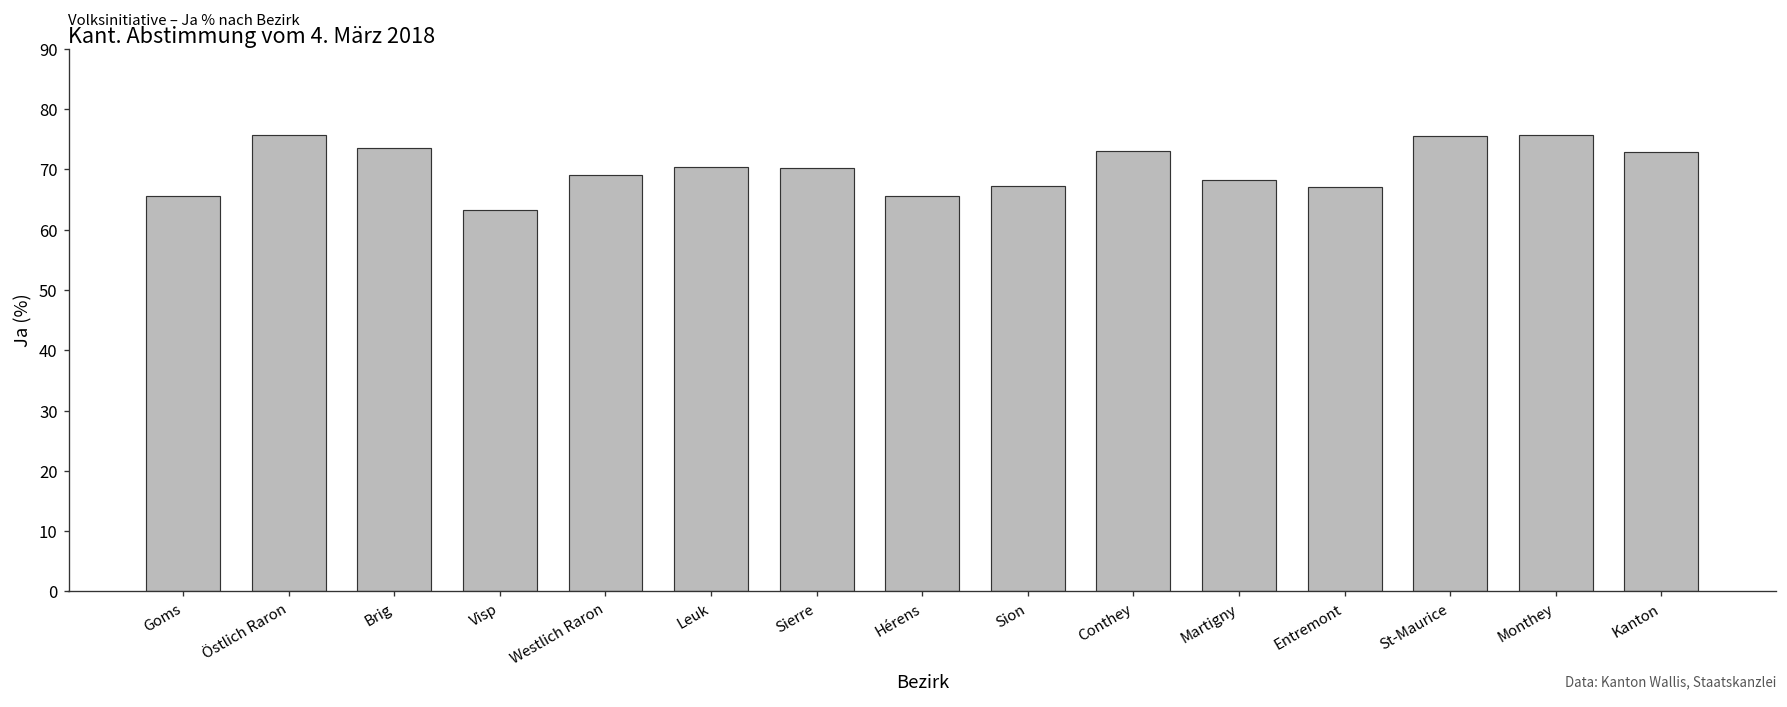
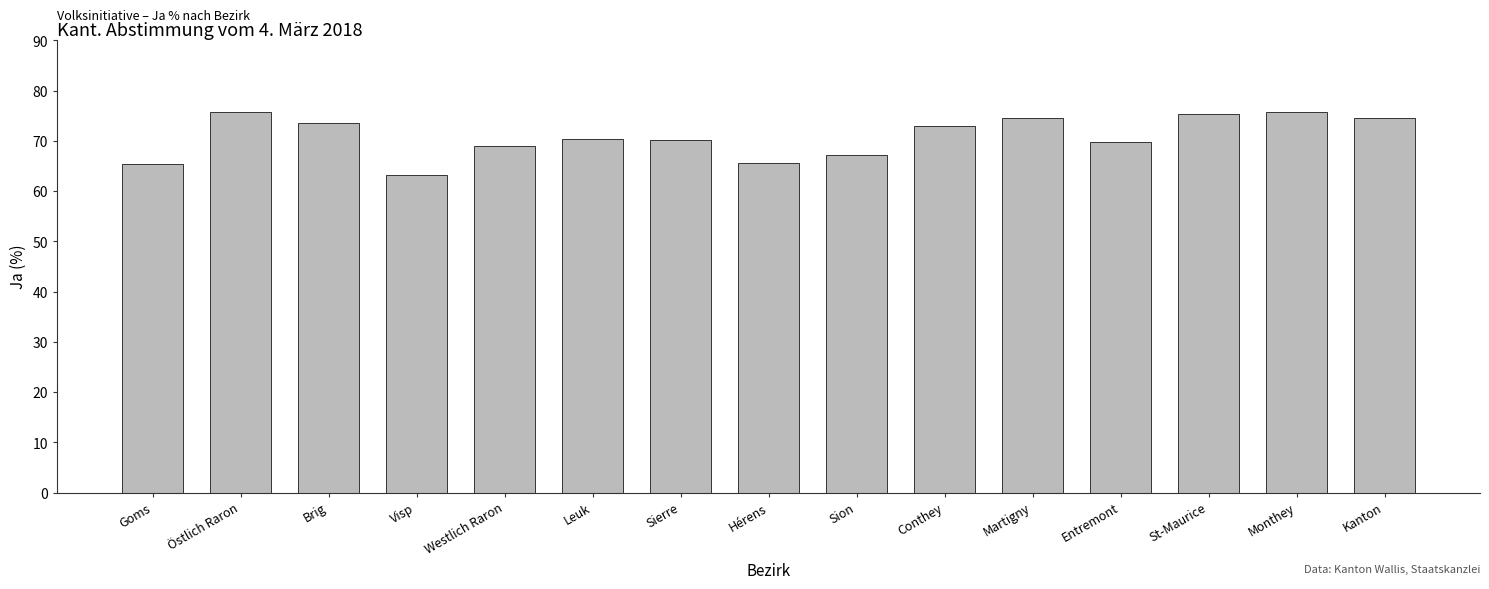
  {
    "Goms": 66,
    "Östlich Raron": 76,
    "Brig": 74,
    "Visp": 63,
    "Westlich Raron": 69,
    "Leuk": 70,
    "Sierre": 70,
    "Hérens": 66,
    "Sion": 67,
    "Conthey": 73,
-   "Martigny": 68,
-   "Entremont": 67,
+   "Martigny": 75,
+   "Entremont": 70,
    "St-Maurice": 75,
    "Monthey": 76,
-   "Kanton": 73
+   "Kanton": 75
  }
